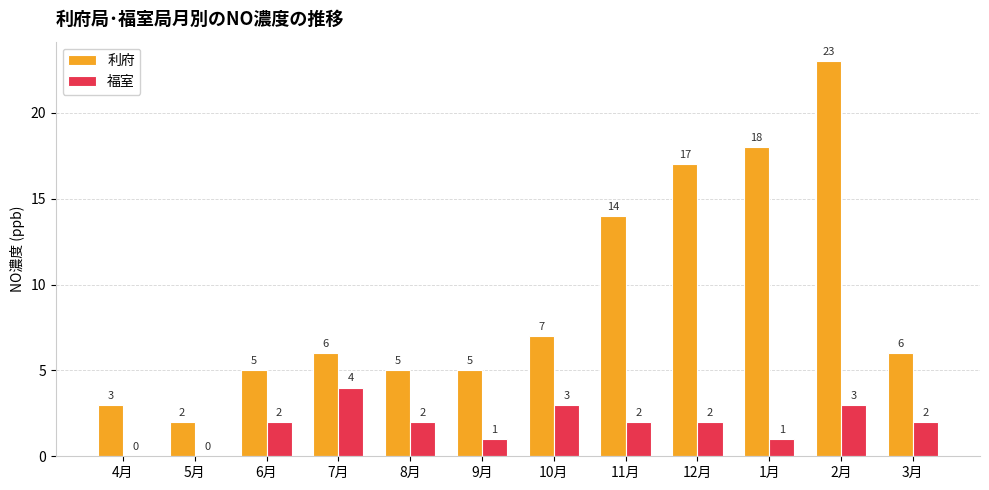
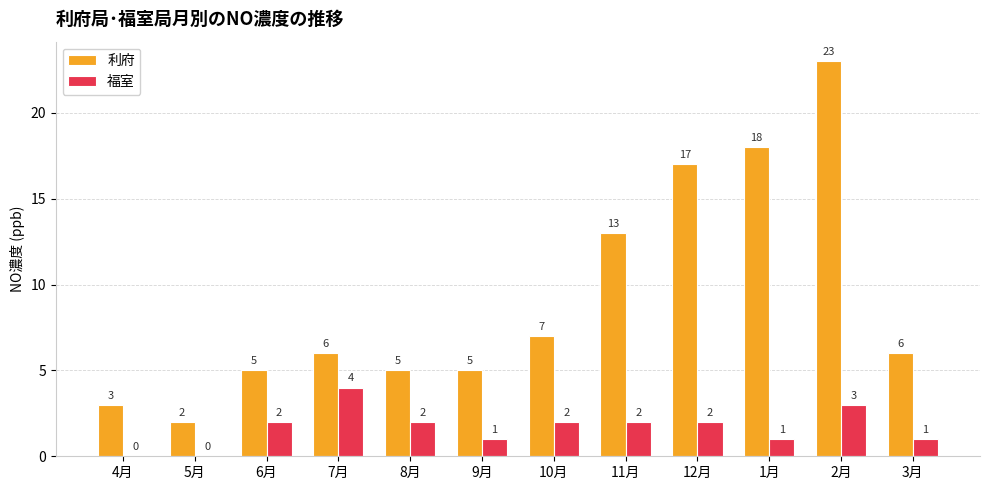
  {
    "利府": {
      "4月": 3,
      "5月": 2,
      "6月": 5,
      "7月": 6,
      "8月": 5,
      "9月": 5,
      "10月": 7,
-     "11月": 14,
+     "11月": 13,
      "12月": 17,
      "1月": 18,
      "2月": 23,
      "3月": 6
    },
    "福室": {
      "4月": 0,
      "5月": 0,
      "6月": 2,
      "7月": 4,
      "8月": 2,
      "9月": 1,
-     "10月": 3,
+     "10月": 2,
      "11月": 2,
      "12月": 2,
      "1月": 1,
      "2月": 3,
-     "3月": 2
+     "3月": 1
    }
  }
